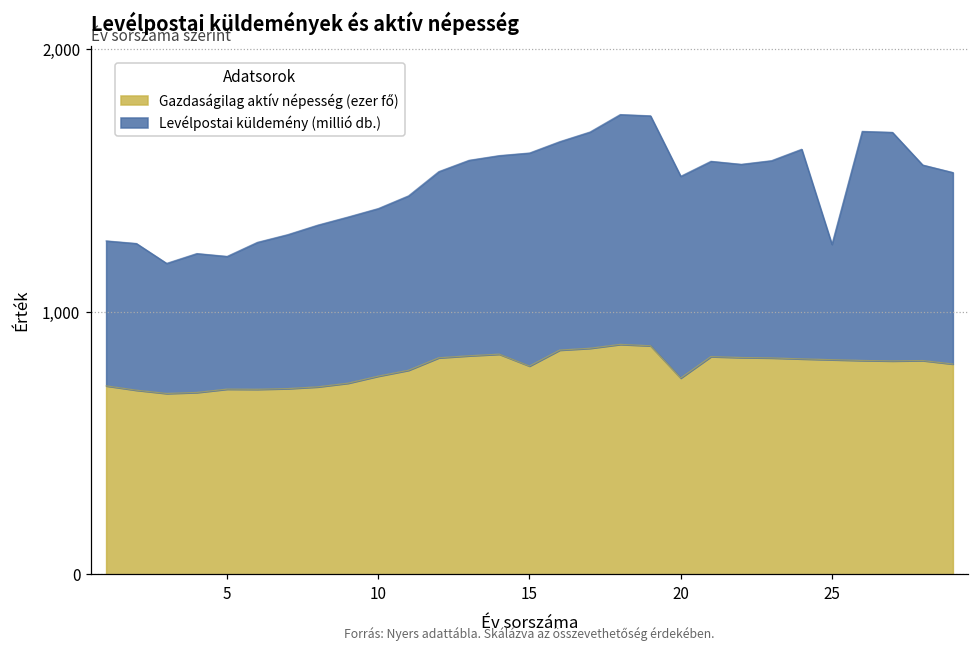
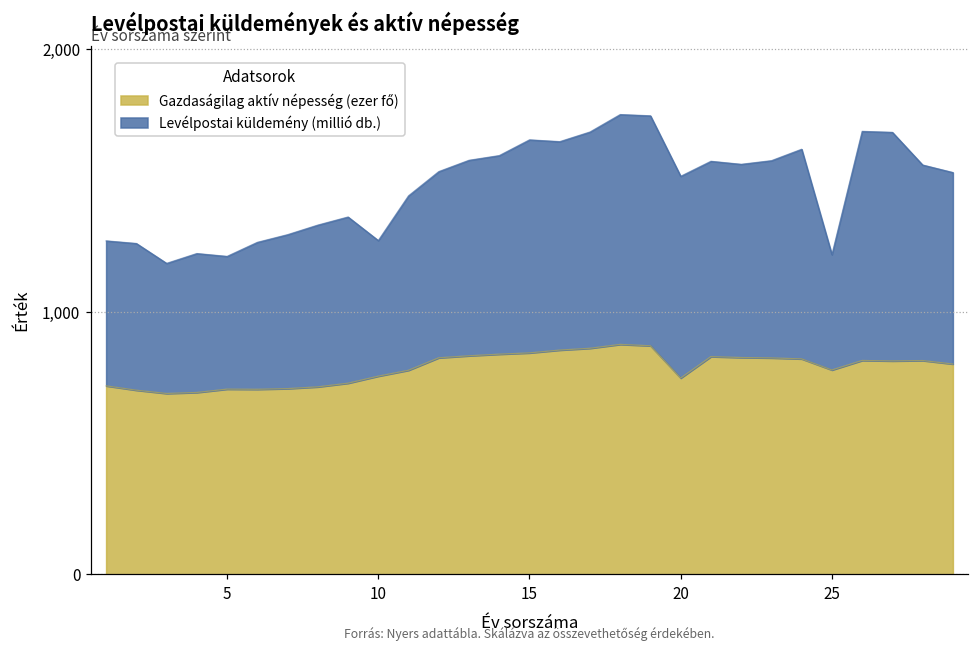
  {
    "Gazdaságilag aktív népesség (ezer fő)": {
      "5": 710,
      "10": 750,
-     "15": 790,
+     "15": 840,
      "20": 750,
-     "25": 820
+     "25": 780
    },
    "Levélpostai küldemény (millió db.)": {
      "5": 510,
-     "10": 640,
+     "10": 520,
      "15": 810,
      "20": 770,
      "25": 440
    }
  }
